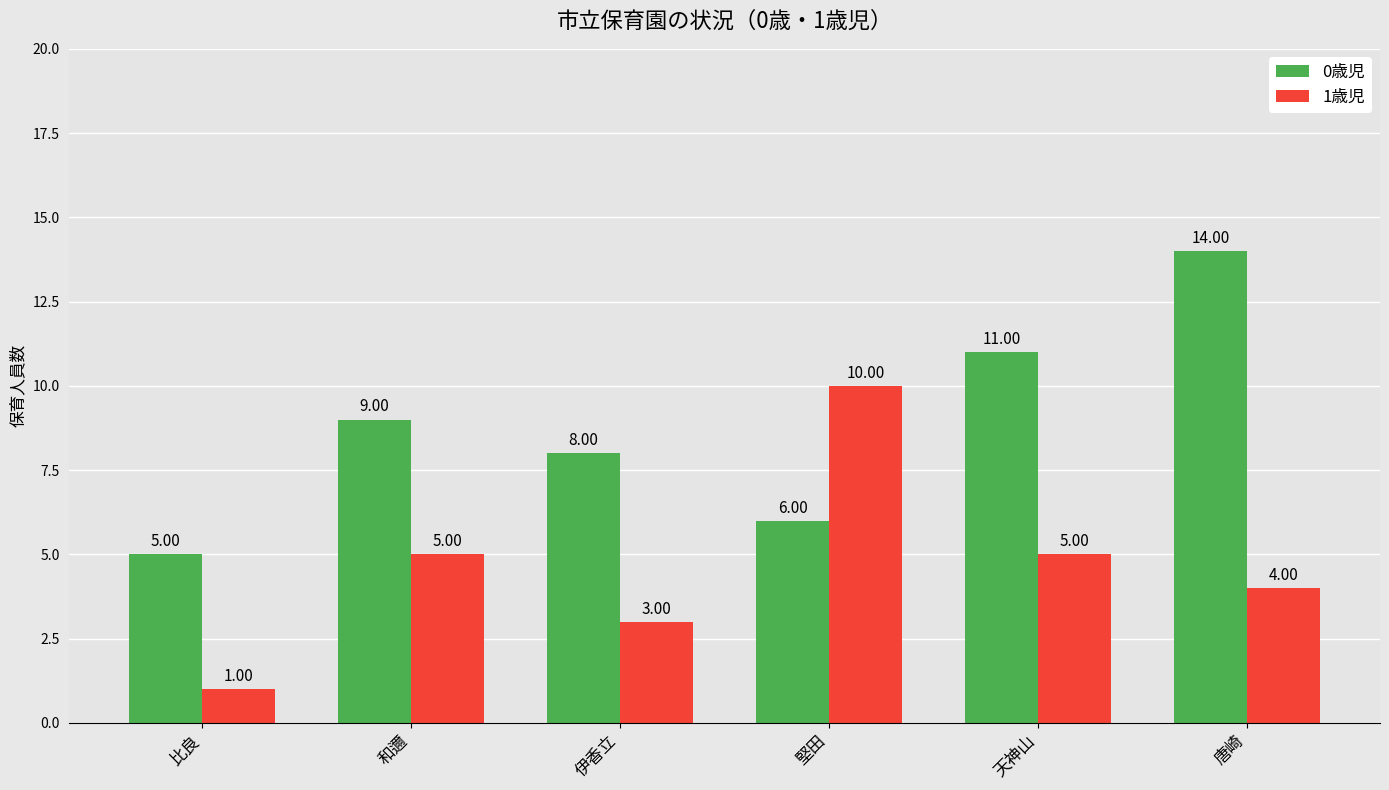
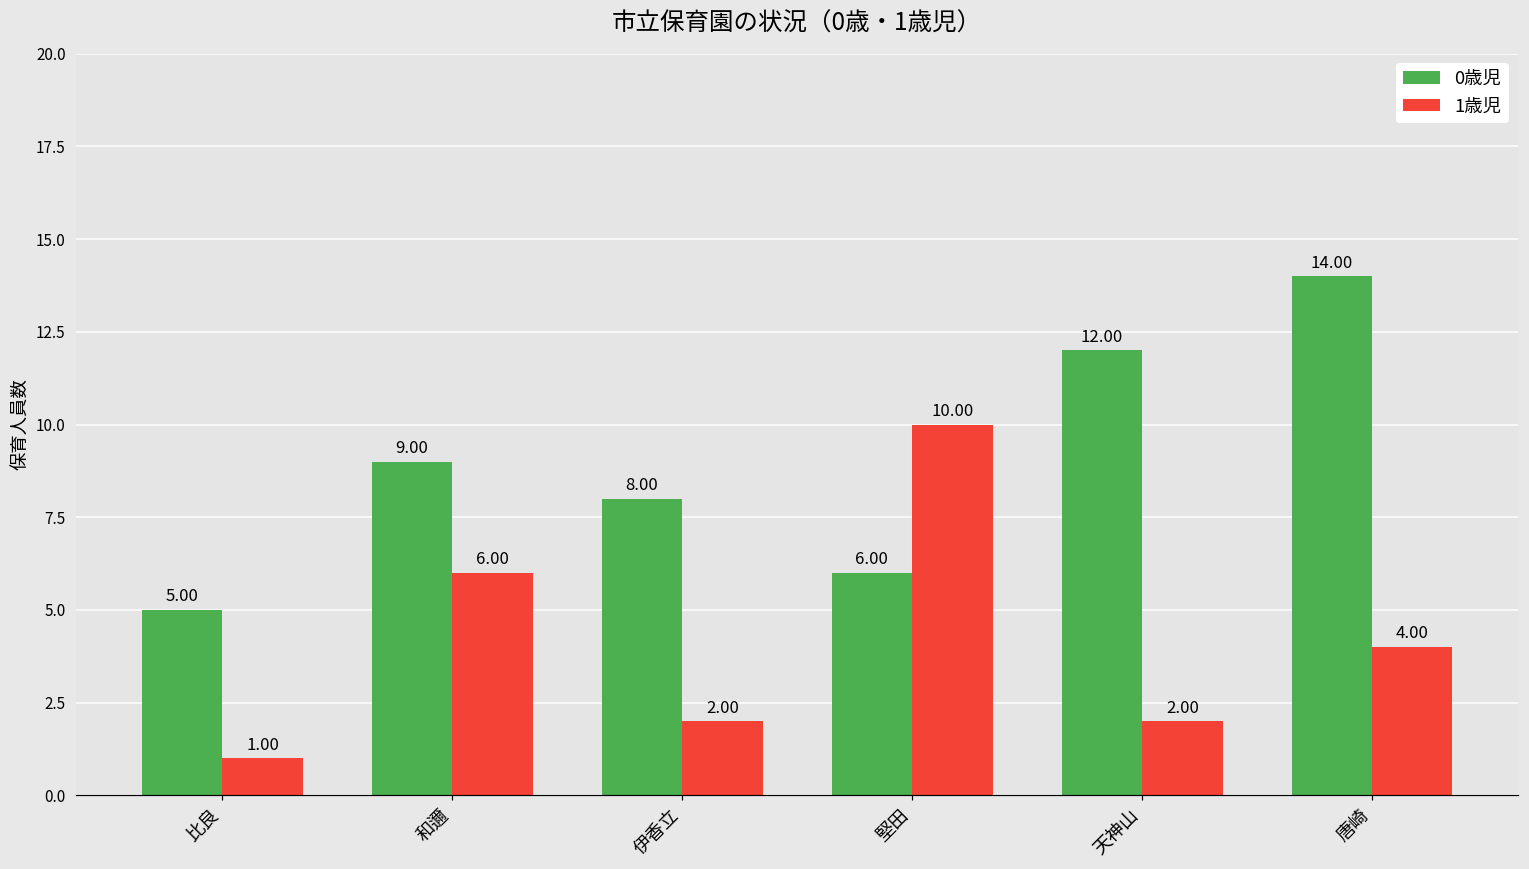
  {
    "0歳児": {
      "比良": 5.00,
      "和邇": 9.00,
      "伊香立": 8.00,
      "堅田": 6.00,
-     "天神山": 11.00,
+     "天神山": 12.00,
      "唐崎": 14.00
    },
    "1歳児": {
      "比良": 1.00,
-     "和邇": 5.00,
-     "伊香立": 3.00,
+     "和邇": 6.00,
+     "伊香立": 2.00,
      "堅田": 10.00,
-     "天神山": 5.00,
+     "天神山": 2.00,
      "唐崎": 4.00
    }
  }
